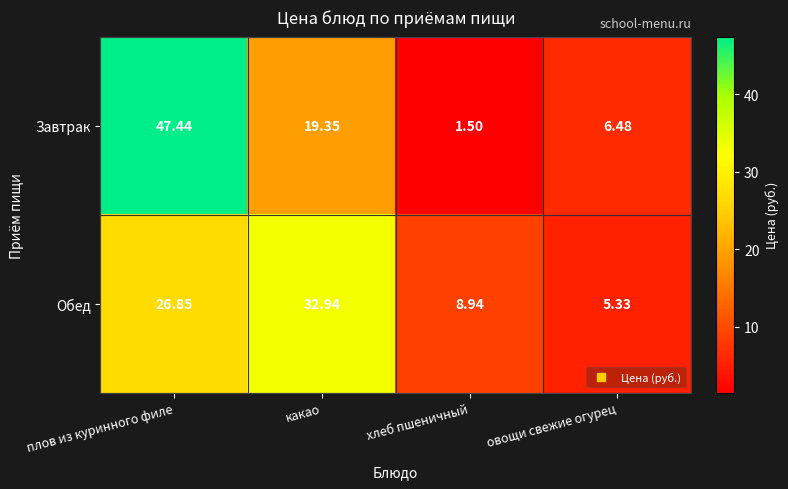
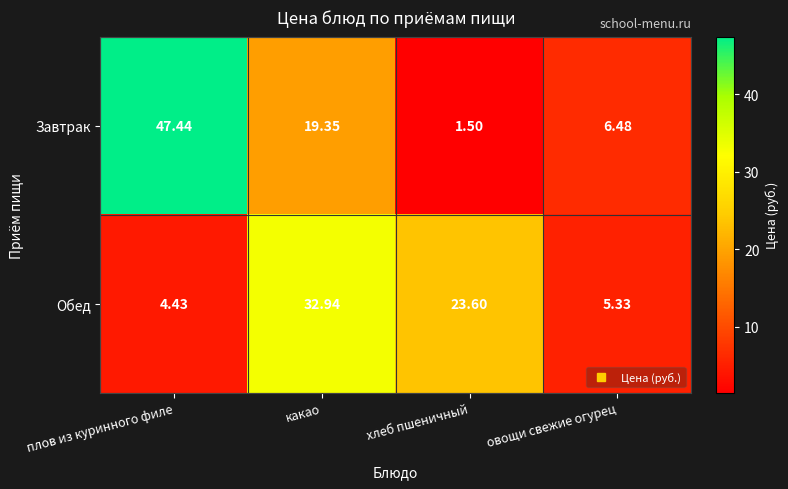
  {
    "Завтрак": {
      "плов из куринного филе": 47.44,
      "какао": 19.35,
      "хлеб пшеничный": 1.50,
      "овощи свежие огурец": 6.48
    },
    "Обед": {
-     "плов из куринного филе": 26.85,
+     "плов из куринного филе": 4.43,
      "какао": 32.94,
-     "хлеб пшеничный": 8.94,
+     "хлеб пшеничный": 23.60,
      "овощи свежие огурец": 5.33
    }
  }
